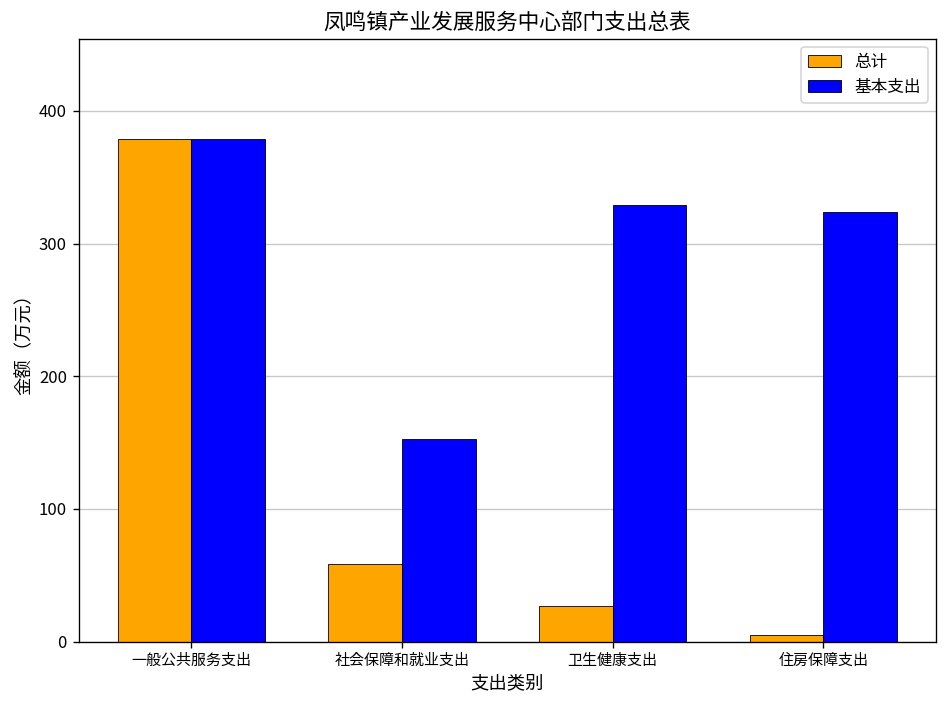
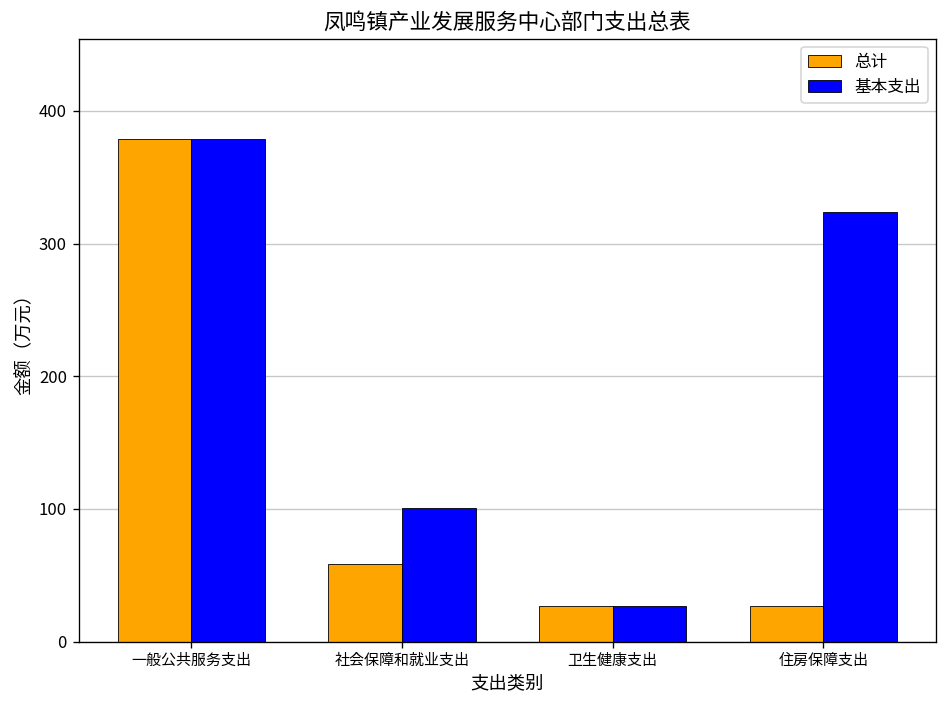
  {
    "总计": {
      "一般公共服务支出": 379,
      "社会保障和就业支出": 59,
      "卫生健康支出": 27,
-     "住房保障支出": 5
+     "住房保障支出": 27
    },
    "基本支出": {
      "一般公共服务支出": 379,
-     "社会保障和就业支出": 153,
-     "卫生健康支出": 329,
+     "社会保障和就业支出": 101,
+     "卫生健康支出": 27,
      "住房保障支出": 324
    }
  }
